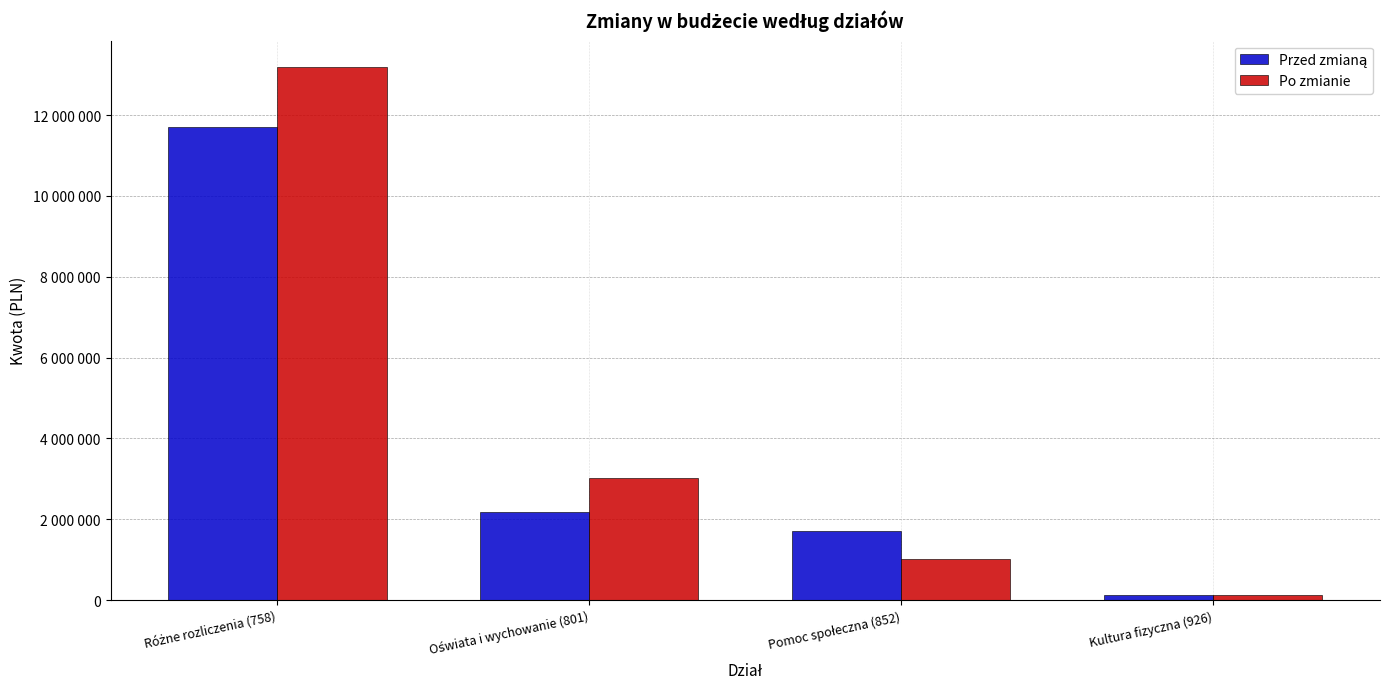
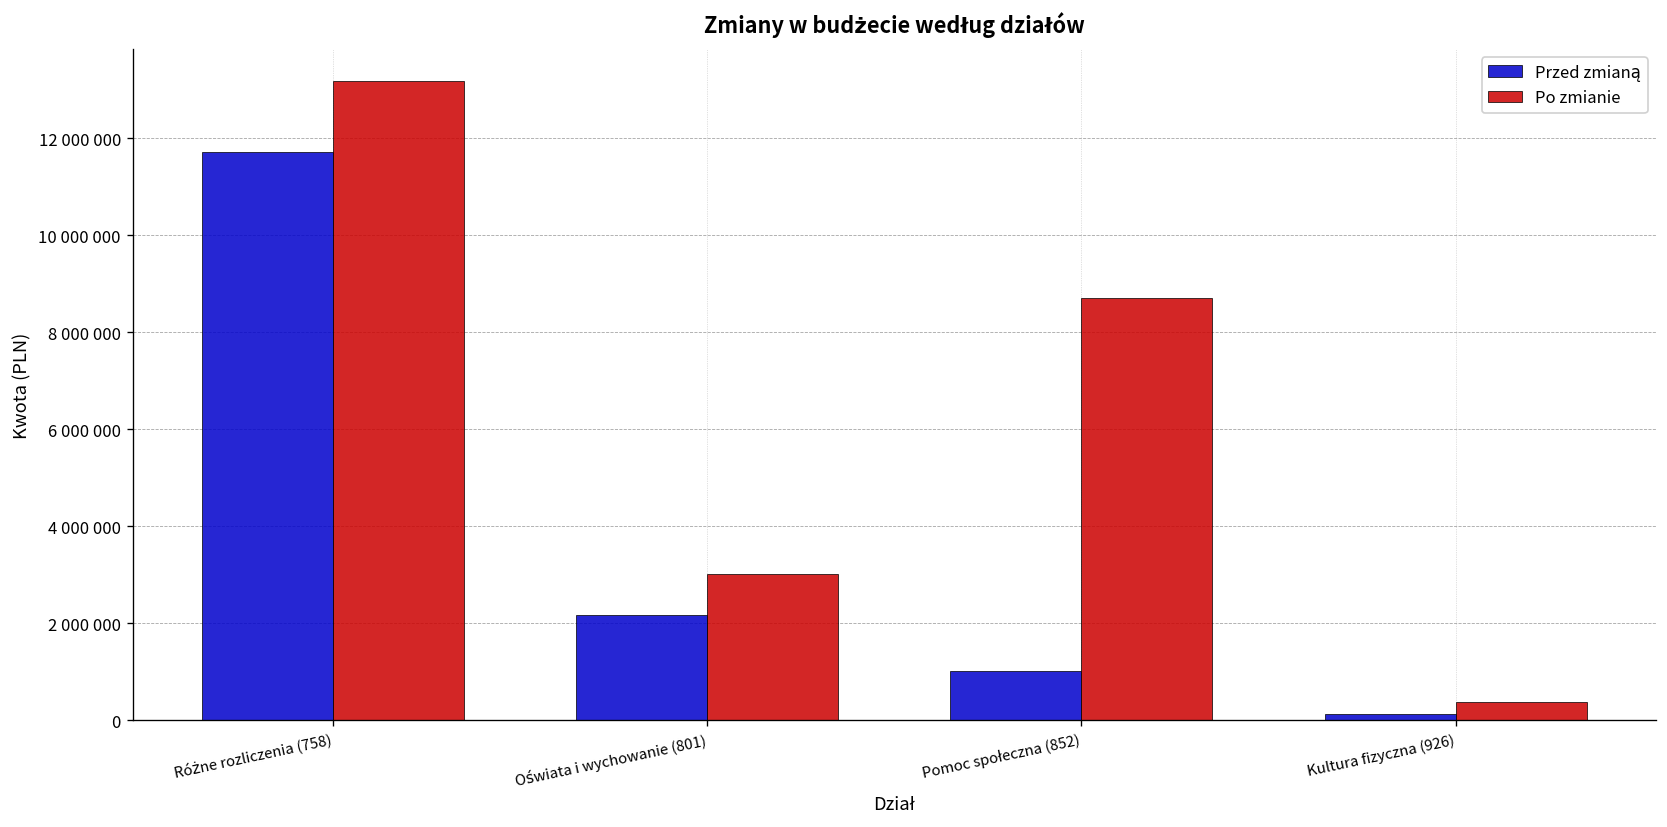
  {
    "Przed zmianą": {
      "Różne rozliczenia (758)": 11700000,
      "Oświata i wychowanie (801)": 2200000,
-     "Pomoc społeczna (852)": 1700000,
+     "Pomoc społeczna (852)": 1000000,
      "Kultura fizyczna (926)": 100000
    },
    "Po zmianie": {
      "Różne rozliczenia (758)": 13200000,
      "Oświata i wychowanie (801)": 3000000,
-     "Pomoc społeczna (852)": 1000000,
-     "Kultura fizyczna (926)": 100000
+     "Pomoc społeczna (852)": 8700000,
+     "Kultura fizyczna (926)": 400000
    }
  }
